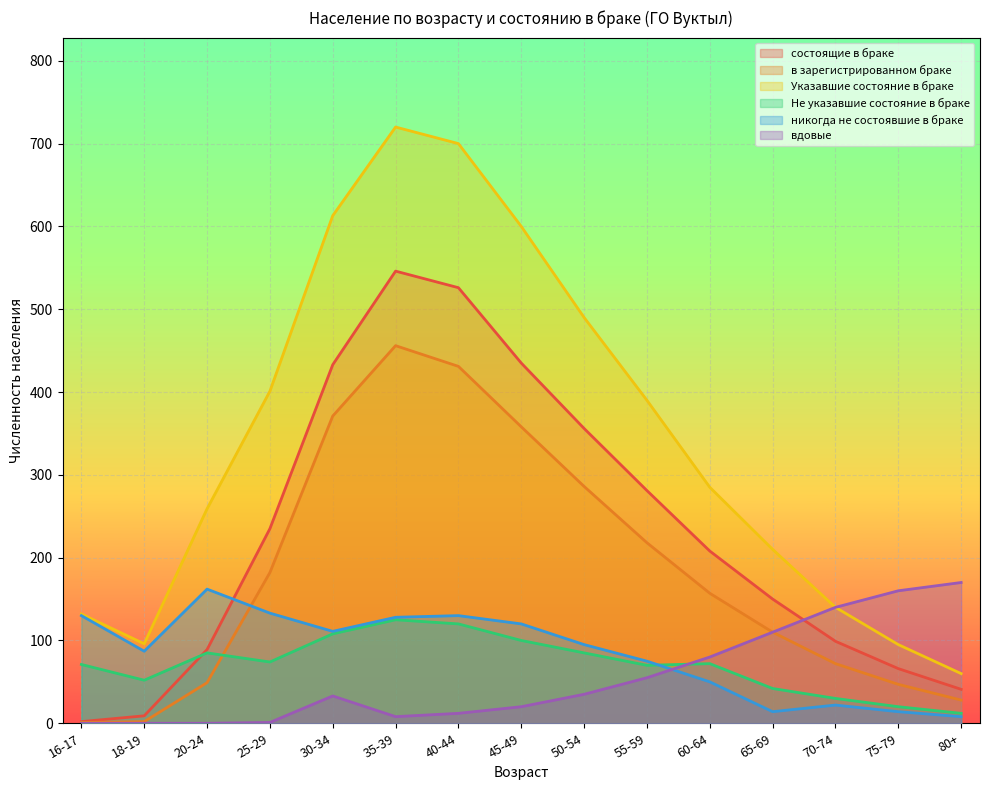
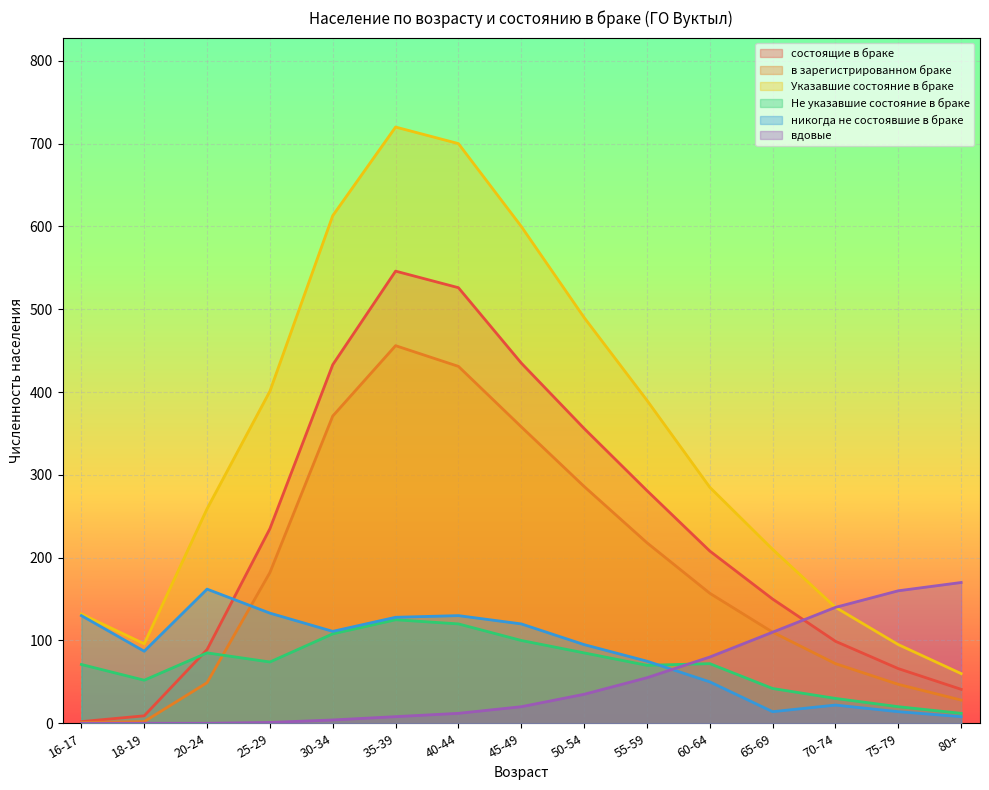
  {
    "Не указавшие состояние в браке": {
      "16-17": 70,
      "18-19": 50,
      "20-24": 90,
      "25-29": 70,
      "40-44": 120,
      "45-49": 100,
      "50-54": 90,
      "55-59": 70,
      "60-64": 70,
      "65-69": 40,
      "70-74": 30,
      "75-79": 20,
      "80+": 10
    },
    "никогда не состоявшие в браке": {
      "18-19": 90,
      "20-24": 160,
      "25-29": 130,
      "40-44": 130,
      "45-49": 120,
      "50-54": 100,
      "55-59": 80,
      "60-64": 50,
      "65-69": 10,
      "70-74": 20,
      "75-79": 10,
      "80+": 10
    },
    "вдовые": {
      "20-24": 0,
      "25-29": 0,
-     "30-34": 30,
+     "30-34": 0,
      "35-39": 10,
      "40-44": 10,
      "45-49": 20,
      "50-54": 40,
      "55-59": 60,
      "60-64": 80,
      "75-79": 160,
      "80+": 170
    }
  }
